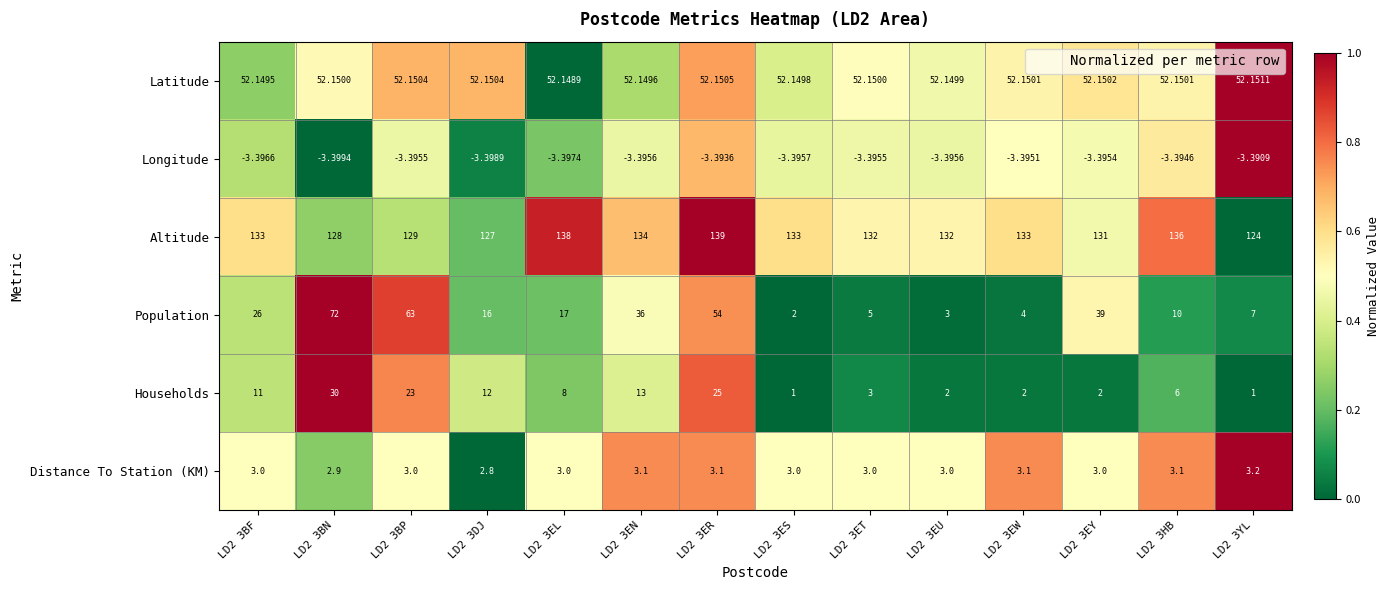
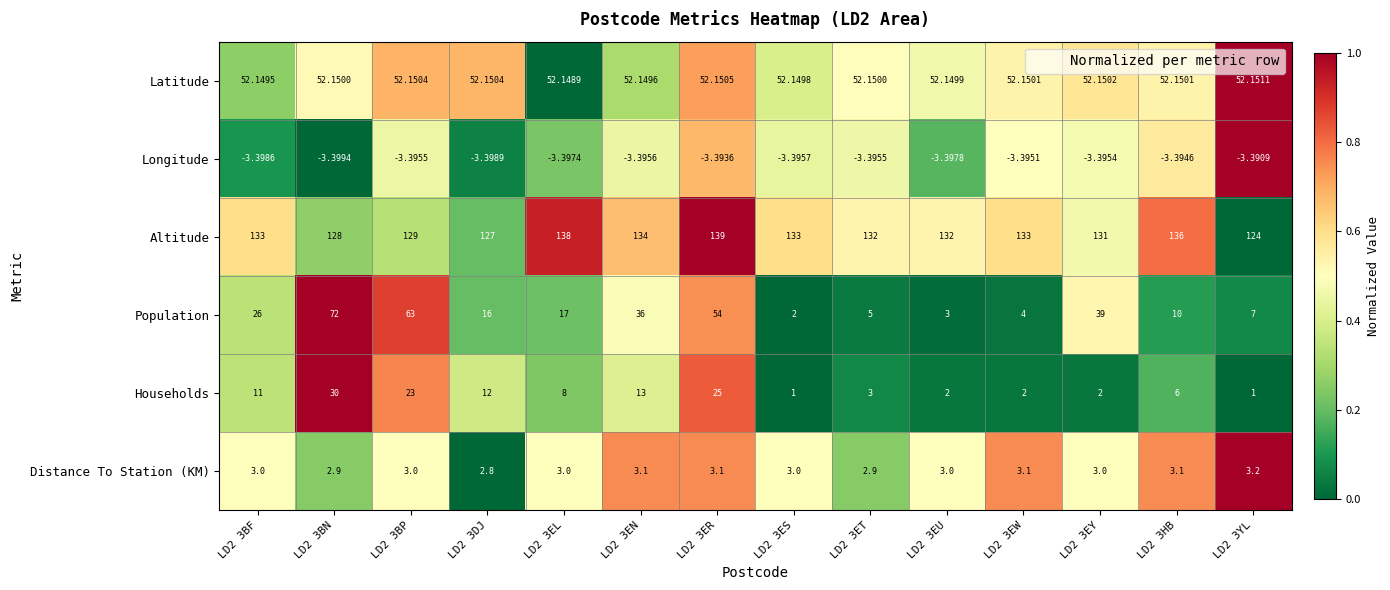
  {
    "Latitude": {
      "LD2 3BF": 52.1495,
      "LD2 3BN": 52.1500,
      "LD2 3BP": 52.1504,
      "LD2 3DJ": 52.1504,
      "LD2 3EL": 52.1489,
      "LD2 3EN": 52.1496,
      "LD2 3ER": 52.1505,
      "LD2 3ES": 52.1498,
      "LD2 3ET": 52.1500,
      "LD2 3EU": 52.1499,
      "LD2 3EW": 52.1501,
      "LD2 3EY": 52.1502,
      "LD2 3HB": 52.1501,
      "LD2 3YL": 52.1511
    },
    "Longitude": {
-     "LD2 3BF": -3.3966,
+     "LD2 3BF": -3.3986,
      "LD2 3BN": -3.3994,
      "LD2 3BP": -3.3955,
      "LD2 3DJ": -3.3989,
      "LD2 3EL": -3.3974,
      "LD2 3EN": -3.3956,
      "LD2 3ER": -3.3936,
      "LD2 3ES": -3.3957,
      "LD2 3ET": -3.3955,
-     "LD2 3EU": -3.3956,
+     "LD2 3EU": -3.3978,
      "LD2 3EW": -3.3951,
      "LD2 3EY": -3.3954,
      "LD2 3HB": -3.3946,
      "LD2 3YL": -3.3909
    },
    "Altitude": {
      "LD2 3BF": 133,
      "LD2 3BN": 128,
      "LD2 3BP": 129,
      "LD2 3DJ": 127,
      "LD2 3EL": 138,
      "LD2 3EN": 134,
      "LD2 3ER": 139,
      "LD2 3ES": 133,
      "LD2 3ET": 132,
      "LD2 3EU": 132,
      "LD2 3EW": 133,
      "LD2 3EY": 131,
      "LD2 3HB": 136,
      "LD2 3YL": 124
    },
    "Population": {
      "LD2 3BF": 26,
      "LD2 3BN": 72,
      "LD2 3BP": 63,
      "LD2 3DJ": 16,
      "LD2 3EL": 17,
      "LD2 3EN": 36,
      "LD2 3ER": 54,
      "LD2 3ES": 2,
      "LD2 3ET": 5,
      "LD2 3EU": 3,
      "LD2 3EW": 4,
      "LD2 3EY": 39,
      "LD2 3HB": 10,
      "LD2 3YL": 7
    },
    "Households": {
      "LD2 3BF": 11,
      "LD2 3BN": 30,
      "LD2 3BP": 23,
      "LD2 3DJ": 12,
      "LD2 3EL": 8,
      "LD2 3EN": 13,
      "LD2 3ER": 25,
      "LD2 3ES": 1,
      "LD2 3ET": 3,
      "LD2 3EU": 2,
      "LD2 3EW": 2,
      "LD2 3EY": 2,
      "LD2 3HB": 6,
      "LD2 3YL": 1
    },
    "Distance To Station (KM)": {
      "LD2 3BF": 3.0,
      "LD2 3BN": 2.9,
      "LD2 3BP": 3.0,
      "LD2 3DJ": 2.8,
      "LD2 3EL": 3.0,
      "LD2 3EN": 3.1,
      "LD2 3ER": 3.1,
      "LD2 3ES": 3.0,
-     "LD2 3ET": 3.0,
+     "LD2 3ET": 2.9,
      "LD2 3EU": 3.0,
      "LD2 3EW": 3.1,
      "LD2 3EY": 3.0,
      "LD2 3HB": 3.1,
      "LD2 3YL": 3.2
    }
  }
